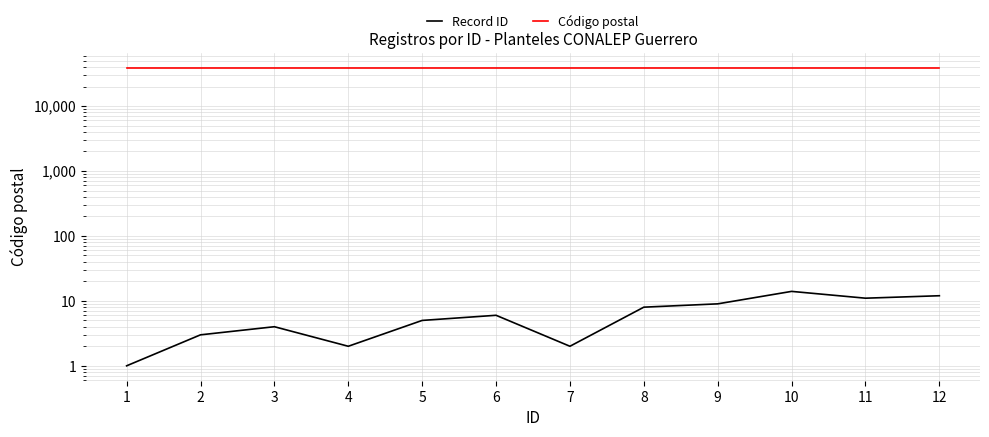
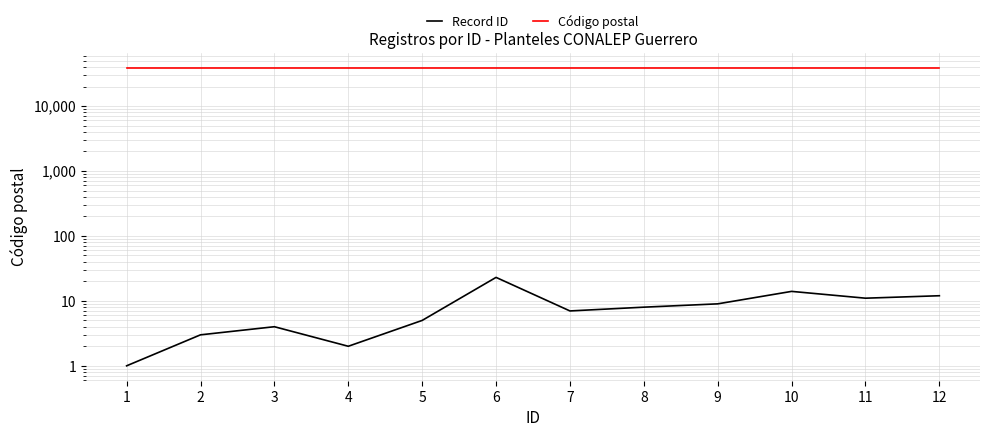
  {
    "Record ID": {
      "1": "1",
      "2": "3",
      "3": "4",
      "4": "2",
      "5": "5",
-     "6": "6",
-     "7": "2",
+     "6": "23",
+     "7": "7",
      "8": "8",
      "9": "9",
      "10": "14",
      "11": "11",
      "12": "12"
    },
    "Código postal": {
      "1": "40,000",
      "2": "40,000",
      "3": "40,000",
      "4": "40,000",
      "5": "40,000",
      "6": "40,000",
      "7": "40,000",
      "8": "40,000",
      "9": "40,000",
      "10": "40,000",
      "11": "40,000",
      "12": "40,000"
    }
  }
